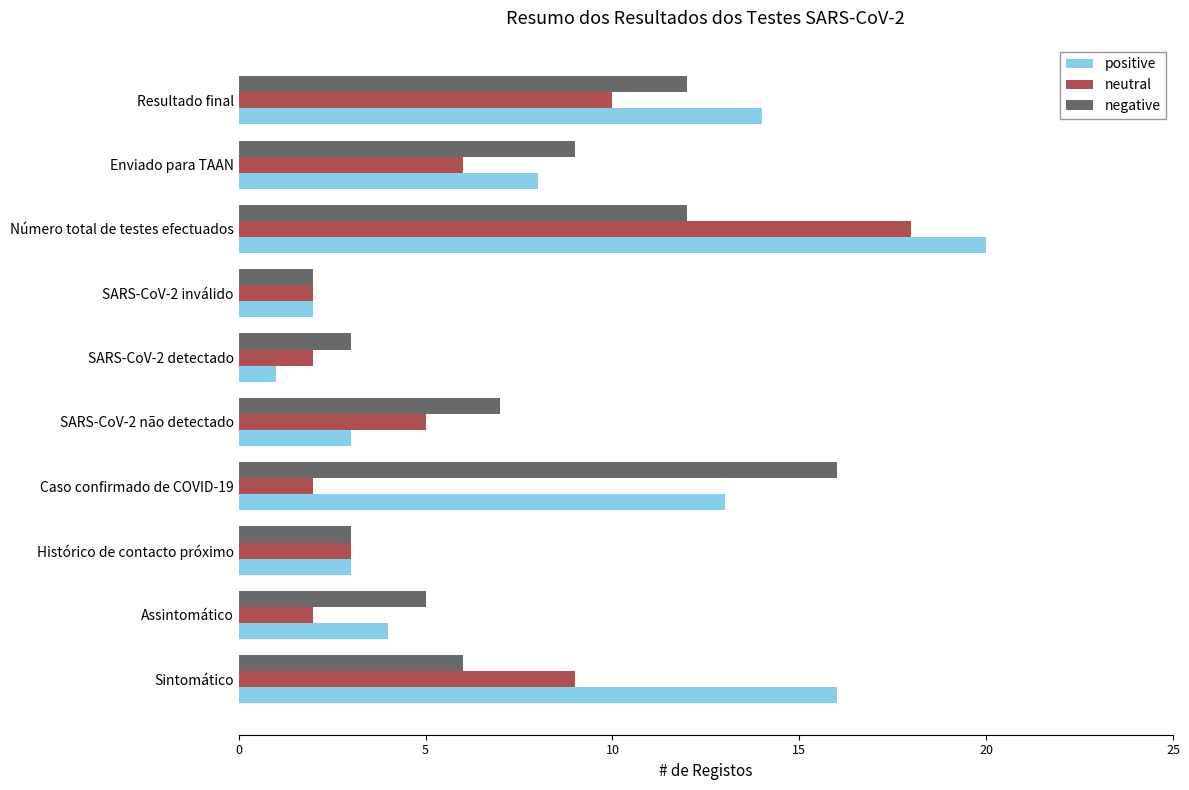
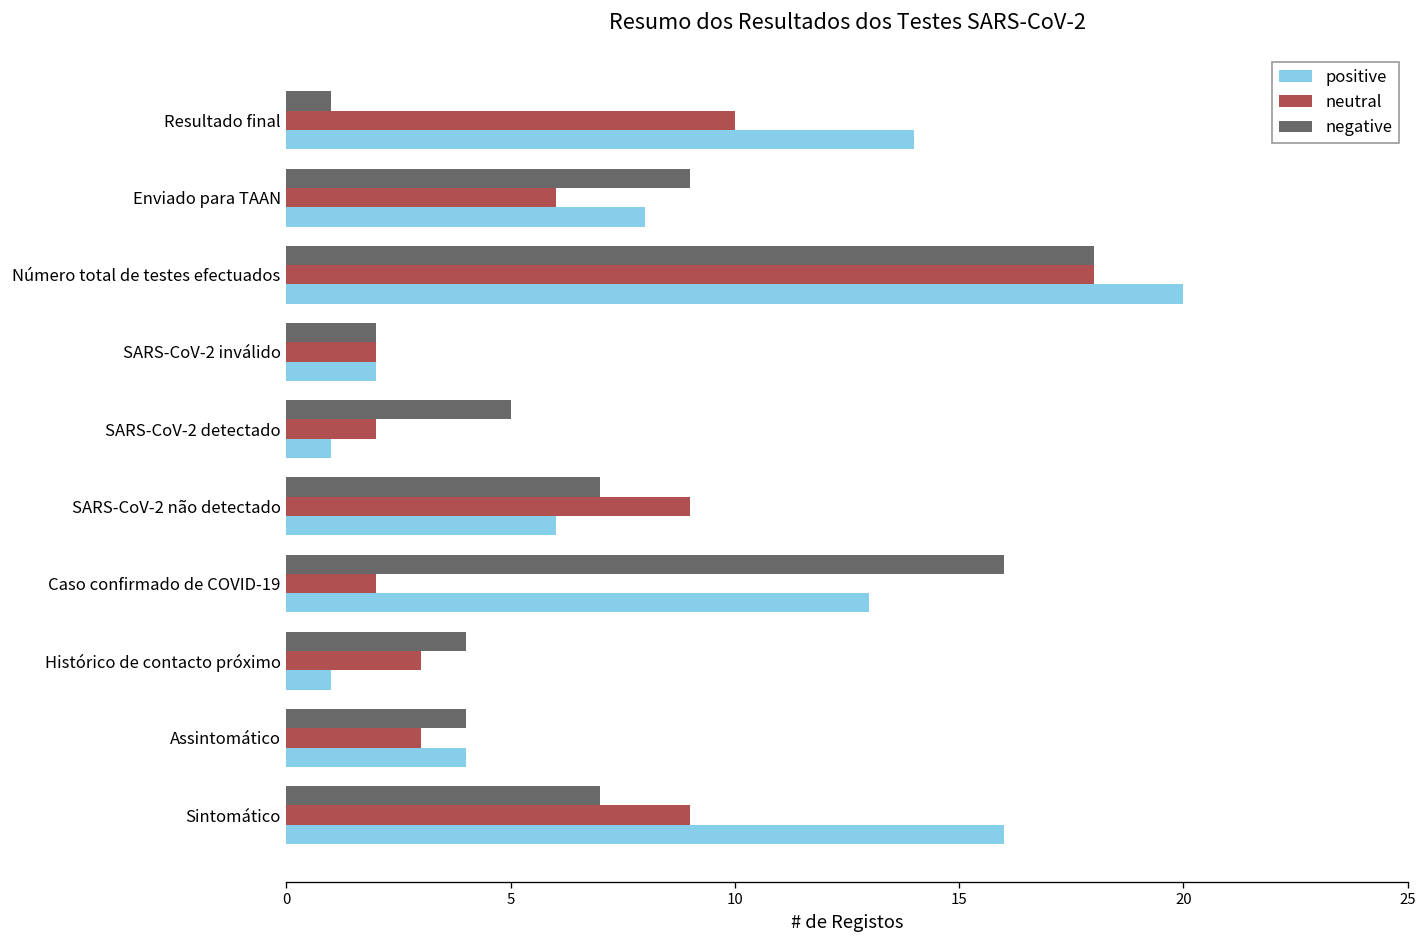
  {
    "positive": {
      "Resultado final": 14,
      "Enviado para TAAN": 8,
      "Número total de testes efectuados": 20,
      "SARS-CoV-2 inválido": 2,
      "SARS-CoV-2 detectado": 1,
-     "SARS-CoV-2 não detectado": 3,
+     "SARS-CoV-2 não detectado": 6,
      "Caso confirmado de COVID-19": 13,
-     "Histórico de contacto próximo": 3,
+     "Histórico de contacto próximo": 1,
      "Assintomático": 4,
      "Sintomático": 16
    },
    "neutral": {
      "Resultado final": 10,
      "Enviado para TAAN": 6,
      "Número total de testes efectuados": 18,
      "SARS-CoV-2 inválido": 2,
      "SARS-CoV-2 detectado": 2,
-     "SARS-CoV-2 não detectado": 5,
+     "SARS-CoV-2 não detectado": 9,
      "Caso confirmado de COVID-19": 2,
      "Histórico de contacto próximo": 3,
-     "Assintomático": 2,
+     "Assintomático": 3,
      "Sintomático": 9
    },
    "negative": {
-     "Resultado final": 12,
+     "Resultado final": 1,
      "Enviado para TAAN": 9,
-     "Número total de testes efectuados": 12,
+     "Número total de testes efectuados": 18,
      "SARS-CoV-2 inválido": 2,
-     "SARS-CoV-2 detectado": 3,
+     "SARS-CoV-2 detectado": 5,
      "SARS-CoV-2 não detectado": 7,
      "Caso confirmado de COVID-19": 16,
-     "Histórico de contacto próximo": 3,
-     "Assintomático": 5,
-     "Sintomático": 6
+     "Histórico de contacto próximo": 4,
+     "Assintomático": 4,
+     "Sintomático": 7
    }
  }
